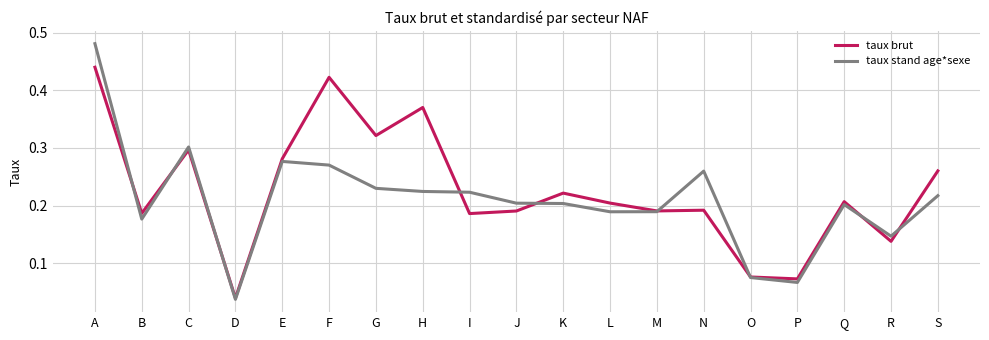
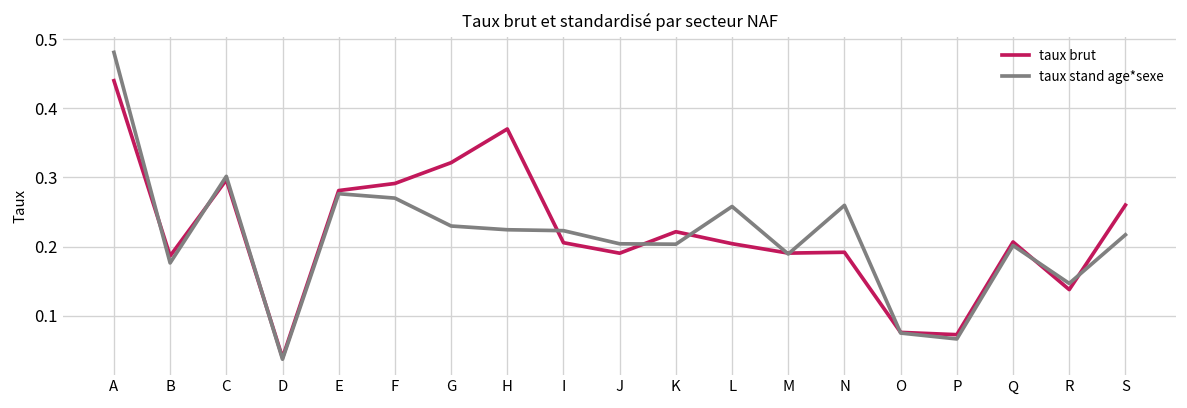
  {
    "taux brut": {
      "A": 0.44,
      "B": 0.19,
      "C": 0.30,
      "E": 0.28,
-     "F": 0.42,
+     "F": 0.29,
      "G": 0.32,
      "H": 0.37,
-     "I": 0.19,
+     "I": 0.21,
      "J": 0.19,
      "K": 0.22,
      "L": 0.20,
      "N": 0.19,
      "P": 0.07,
      "Q": 0.21,
      "R": 0.14,
      "S": 0.26
    },
    "taux stand age*sexe": {
      "A": 0.48,
      "B": 0.18,
      "C": 0.30,
      "E": 0.28,
      "F": 0.27,
      "G": 0.23,
      "H": 0.22,
      "I": 0.22,
      "J": 0.20,
      "K": 0.20,
-     "L": 0.19,
+     "L": 0.26,
      "N": 0.26,
      "P": 0.07,
      "Q": 0.20,
      "R": 0.15,
      "S": 0.22
    }
  }
